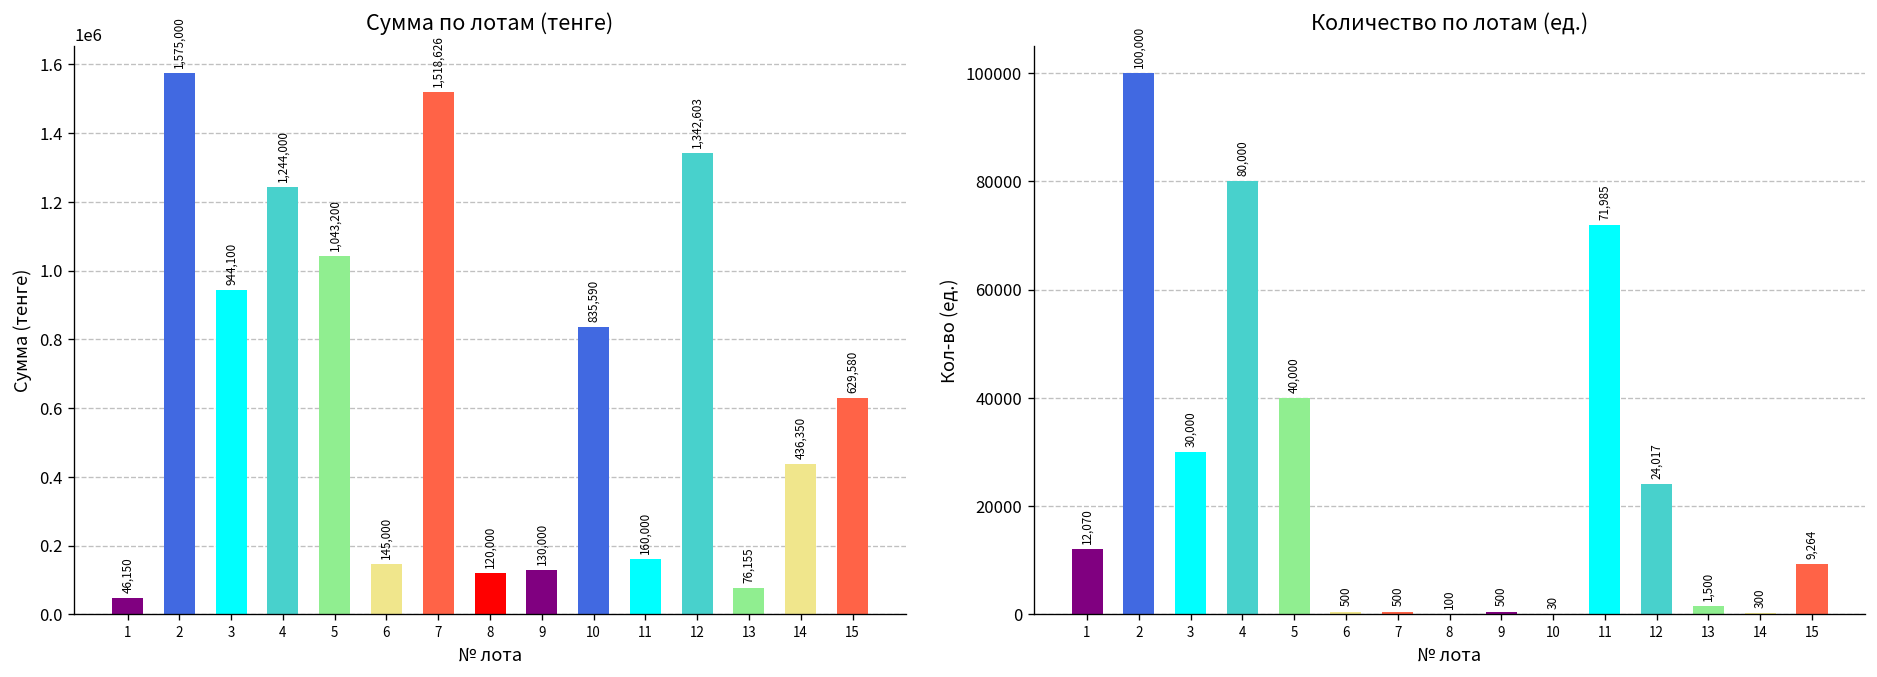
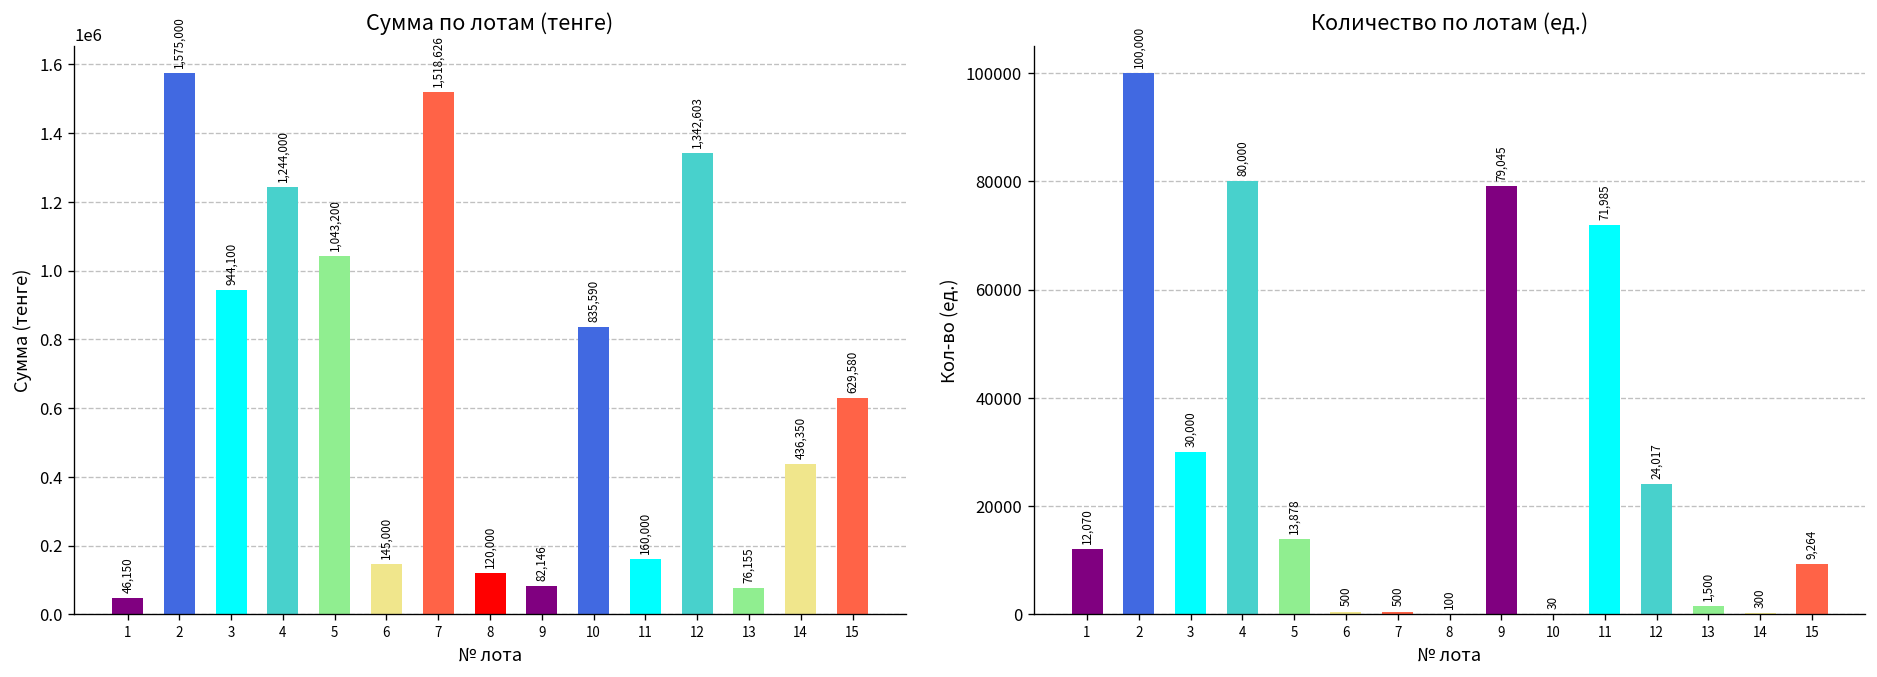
  {
    "Сумма по лотам (тенге)": {
      "1": "46,150",
      "2": "1,575,000",
      "3": "944,100",
      "4": "1,244,000",
      "5": "1,043,200",
      "6": "145,000",
      "7": "1,518,626",
      "8": "120,000",
-     "9": "130,000",
+     "9": "82,146",
      "10": "835,590",
      "11": "160,000",
      "12": "1,342,603",
      "13": "76,155",
      "14": "436,350",
      "15": "629,580"
    },
    "Количество по лотам (ед.)": {
      "1": "12,070",
      "2": "100,000",
      "3": "30,000",
      "4": "80,000",
-     "5": "40,000",
+     "5": "13,878",
      "6": "500",
      "7": "500",
      "8": "100",
-     "9": "500",
+     "9": "79,045",
      "10": "30",
      "11": "71,985",
      "12": "24,017",
      "13": "1,500",
      "14": "300",
      "15": "9,264"
    }
  }
